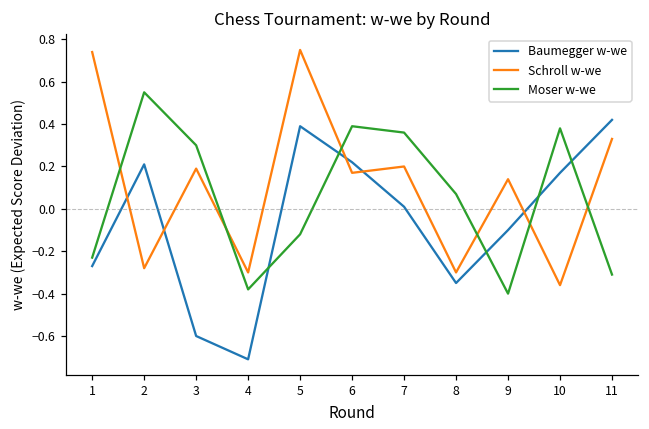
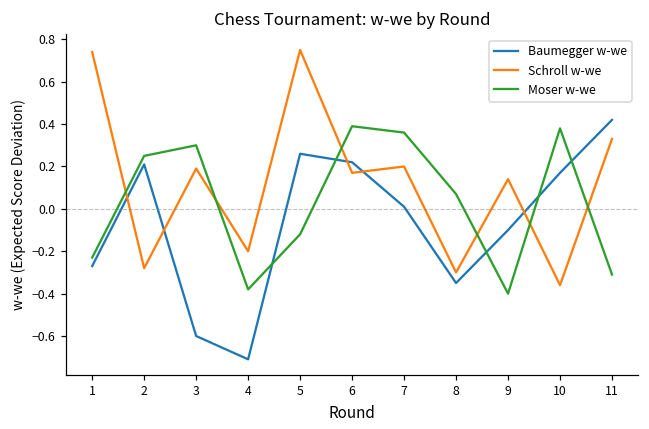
  {
    "Baumegger w-we": {
      "1": -0.27,
      "2": 0.21,
      "3": -0.60,
      "4": -0.71,
-     "5": 0.39,
+     "5": 0.26,
      "6": 0.22,
      "7": 0.01,
      "8": -0.35,
      "9": -0.10,
      "10": 0.17,
      "11": 0.42
    },
    "Schroll w-we": {
      "1": 0.74,
      "2": -0.28,
      "3": 0.2,
-     "4": -0.3,
+     "4": -0.2,
      "5": 0.75,
      "6": 0.17,
      "7": 0.2,
      "8": -0.3,
      "9": 0.14,
      "10": -0.36,
      "11": 0.33
    },
    "Moser w-we": {
      "1": -0.23,
-     "2": 0.55,
+     "2": 0.25,
      "3": 0.30,
      "4": -0.38,
      "5": -0.12,
      "6": 0.39,
      "7": 0.36,
      "8": 0.07,
      "9": -0.40,
      "10": 0.38,
      "11": -0.31
    }
  }
